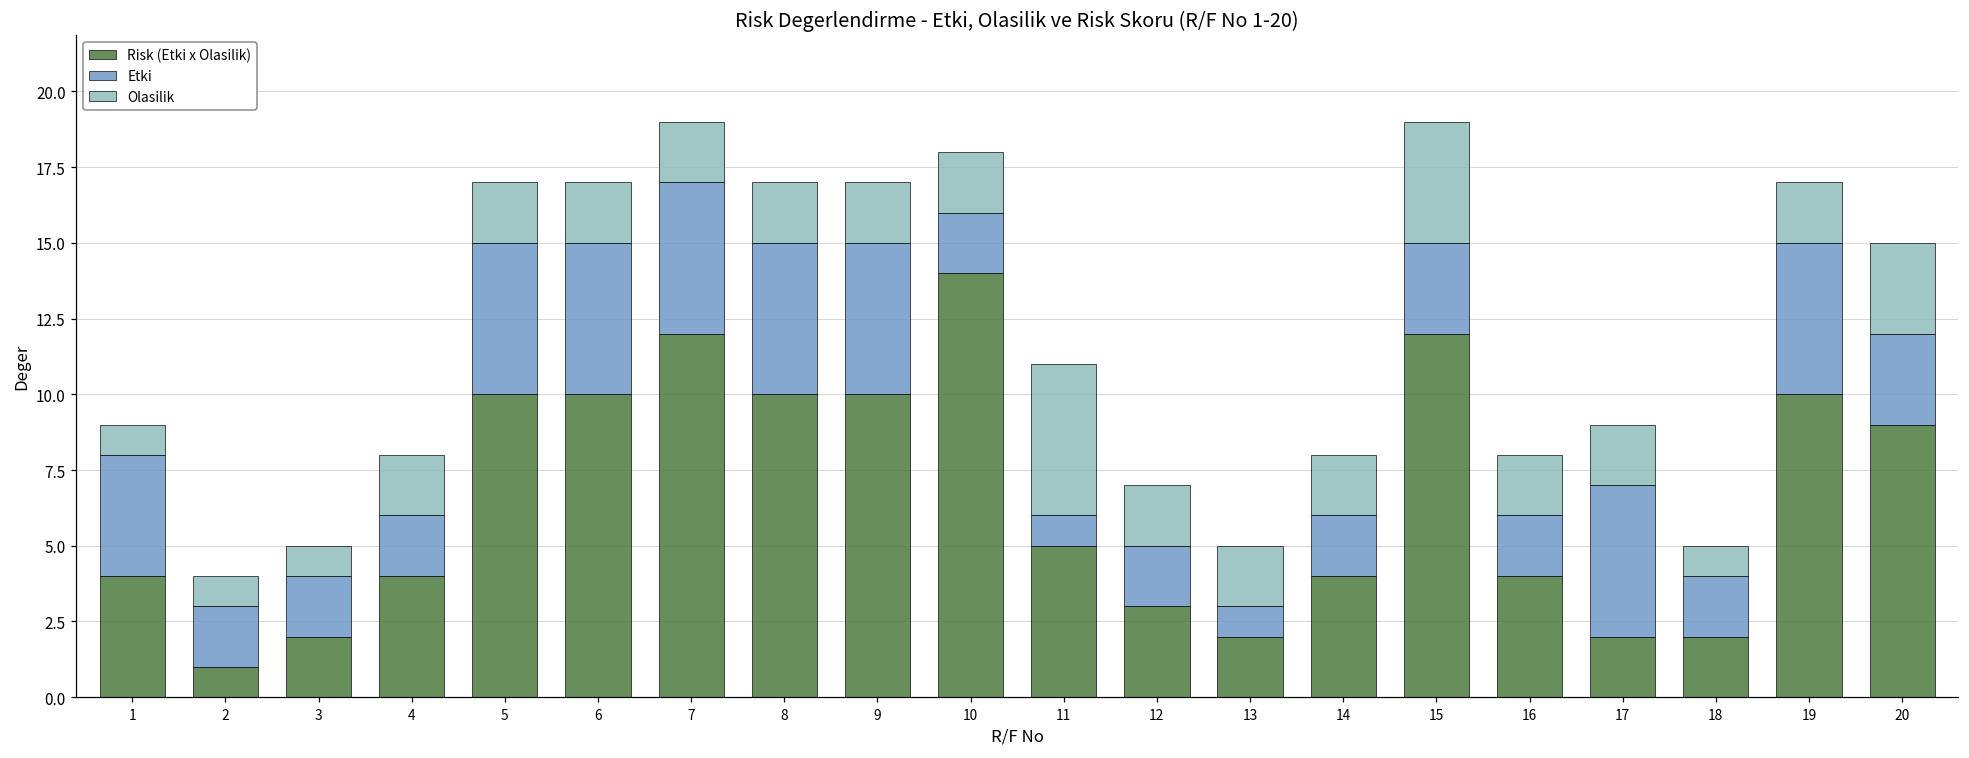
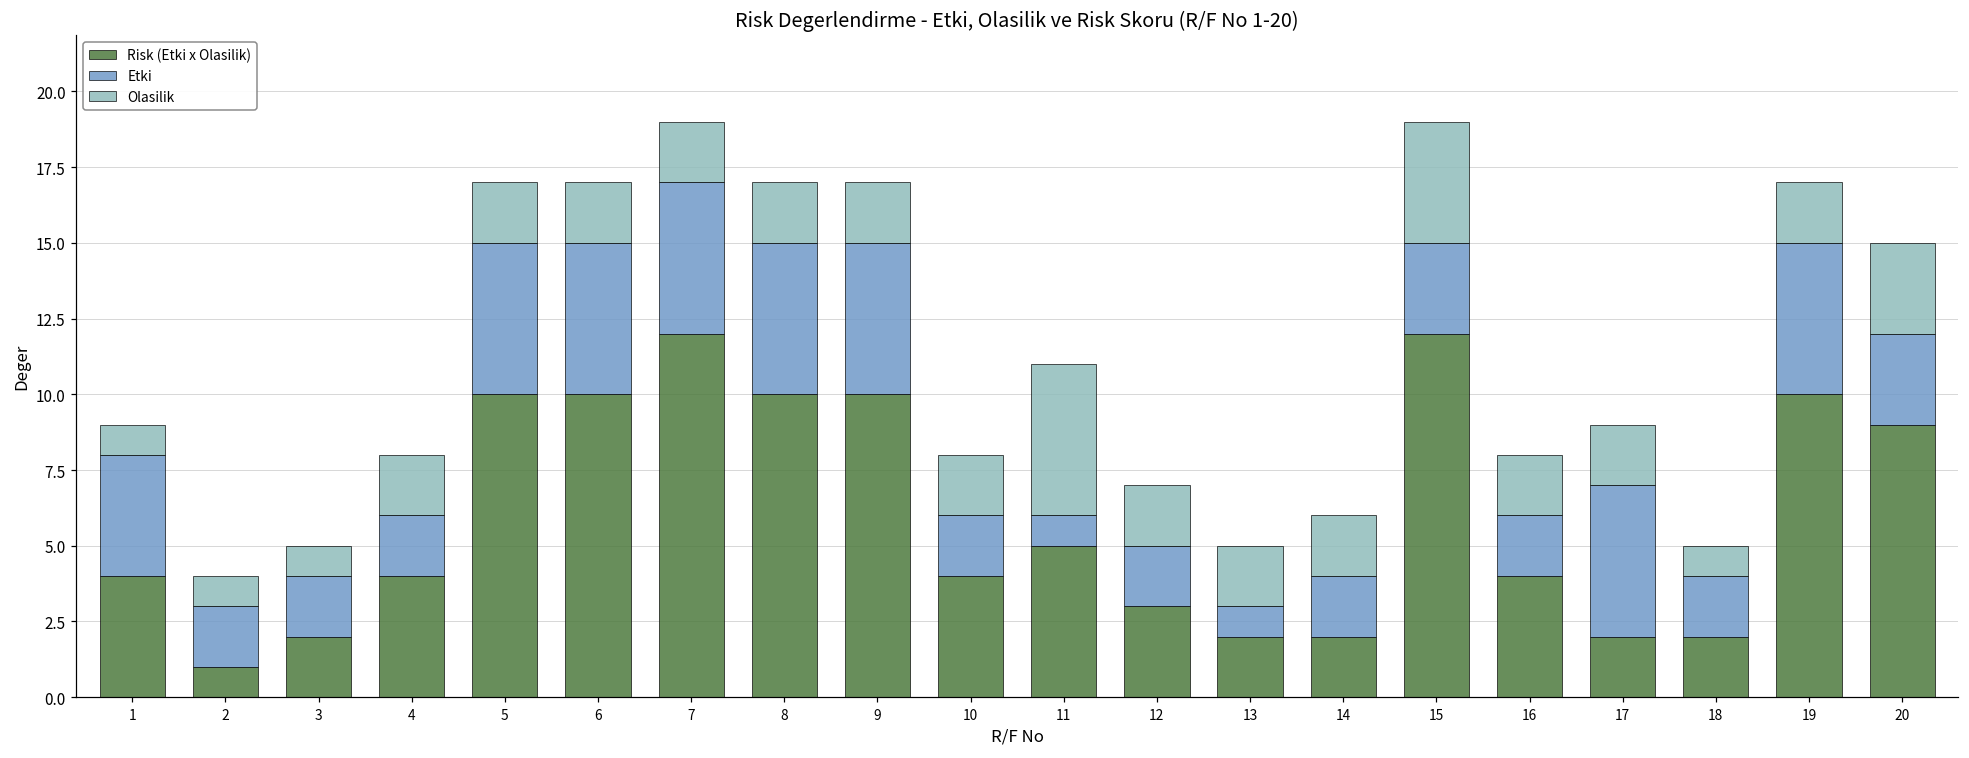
  {
    "Risk (Etki x Olasilik)": {
      "1": 4,
      "2": 1,
      "3": 2,
      "4": 4,
      "5": 10,
      "6": 10,
      "7": 12,
      "8": 10,
      "9": 10,
-     "10": 14,
+     "10": 4,
      "11": 5,
      "12": 3,
      "13": 2,
-     "14": 4,
+     "14": 2,
      "15": 12,
      "16": 4,
      "17": 2,
      "18": 2,
      "19": 10,
      "20": 9
    }
  }
